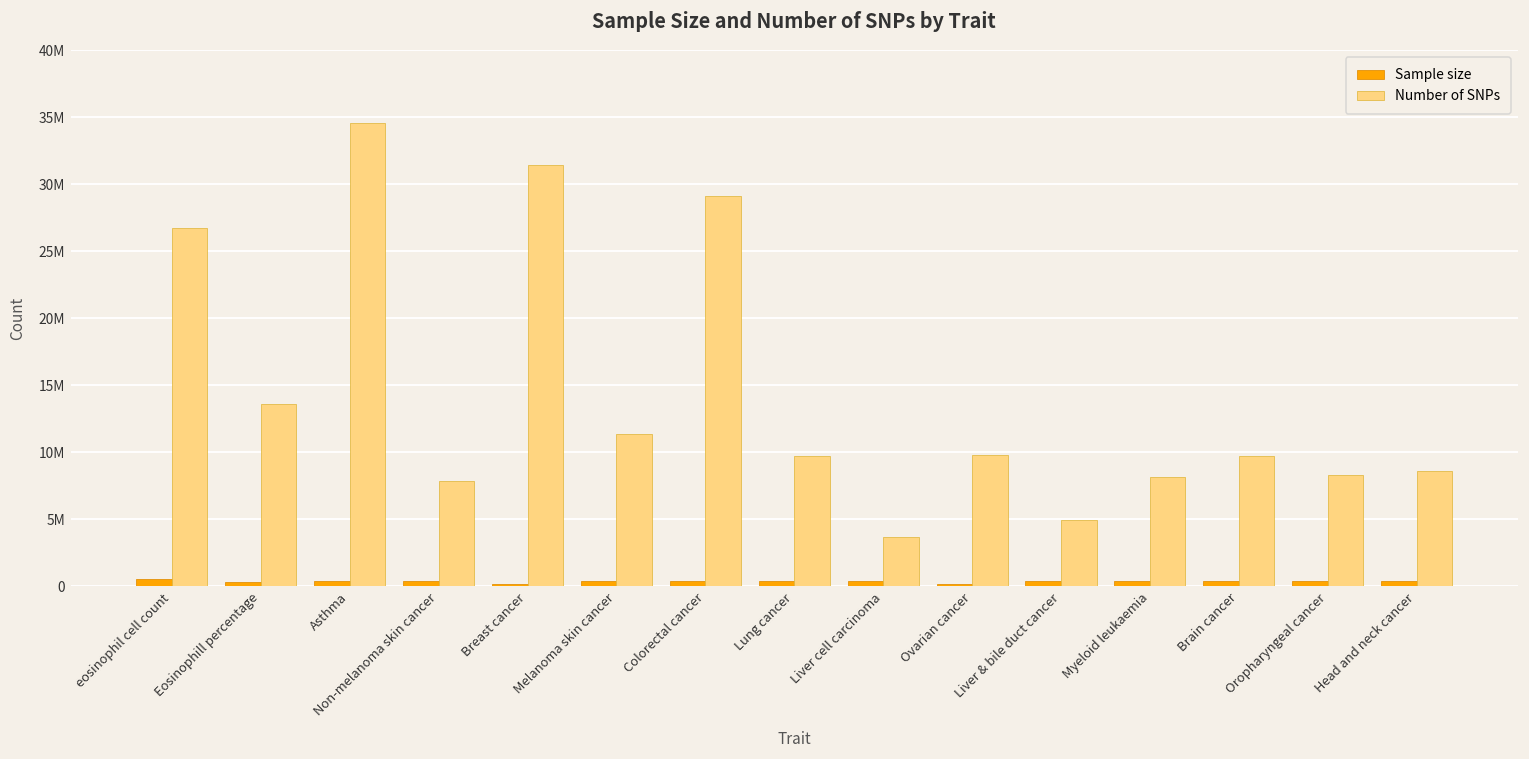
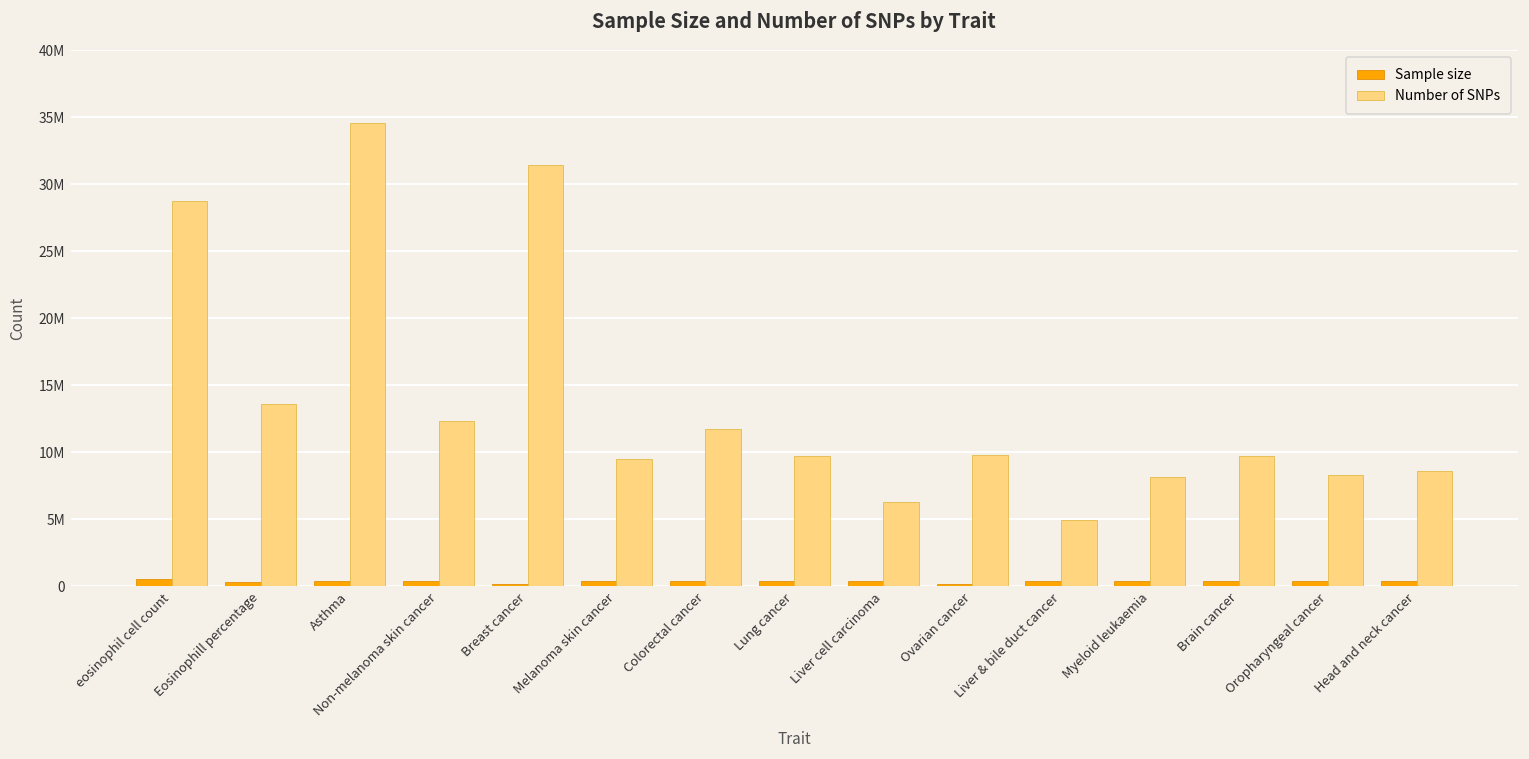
  {
    "Sample size": {
      "eosinophil cell count": 600000,
      "Eosinophill percentage": 300000,
      "Asthma": 400000,
      "Non-melanoma skin cancer": 400000,
      "Breast cancer": 200000,
      "Melanoma skin cancer": 400000,
      "Colorectal cancer": 400000,
      "Lung cancer": 400000,
      "Liver cell carcinoma": 400000,
      "Liver & bile duct cancer": 400000,
      "Myeloid leukaemia": 400000,
      "Brain cancer": 400000,
      "Oropharyngeal cancer": 400000,
      "Head and neck cancer": 400000
    },
    "Number of SNPs": {
-     "eosinophil cell count": 26800000,
+     "eosinophil cell count": 28800000,
      "Eosinophill percentage": 13600000,
      "Asthma": 34600000,
-     "Non-melanoma skin cancer": 7800000,
+     "Non-melanoma skin cancer": 12300000,
      "Breast cancer": 31400000,
-     "Melanoma skin cancer": 11400000,
-     "Colorectal cancer": 29100000,
+     "Melanoma skin cancer": 9500000,
+     "Colorectal cancer": 11700000,
      "Lung cancer": 9700000,
-     "Liver cell carcinoma": 3700000,
+     "Liver cell carcinoma": 6300000,
      "Ovarian cancer": 9800000,
      "Liver & bile duct cancer": 5000000,
      "Myeloid leukaemia": 8200000,
      "Brain cancer": 9700000,
      "Oropharyngeal cancer": 8300000,
      "Head and neck cancer": 8600000
    }
  }
